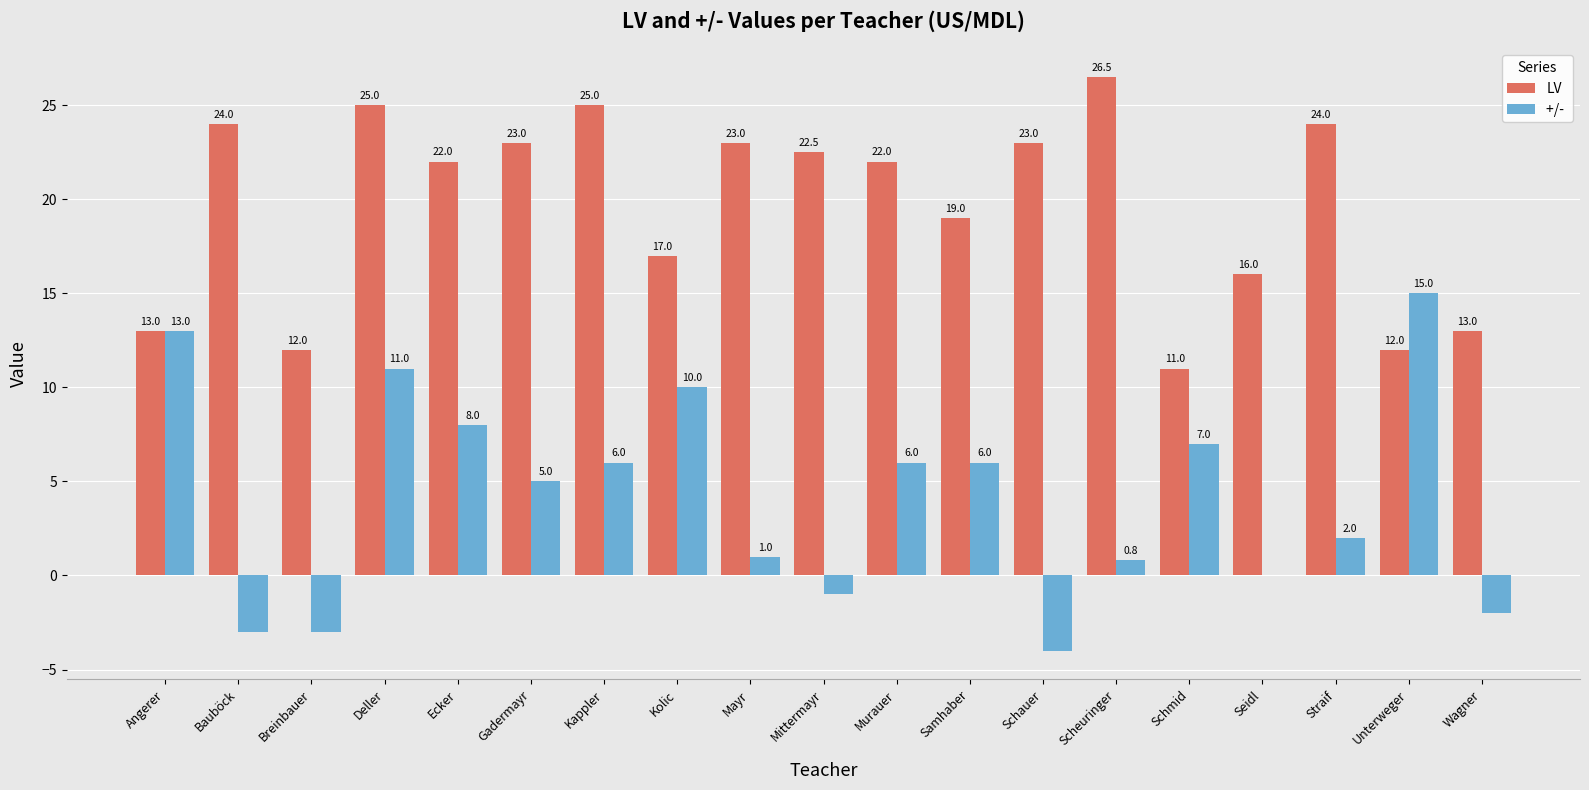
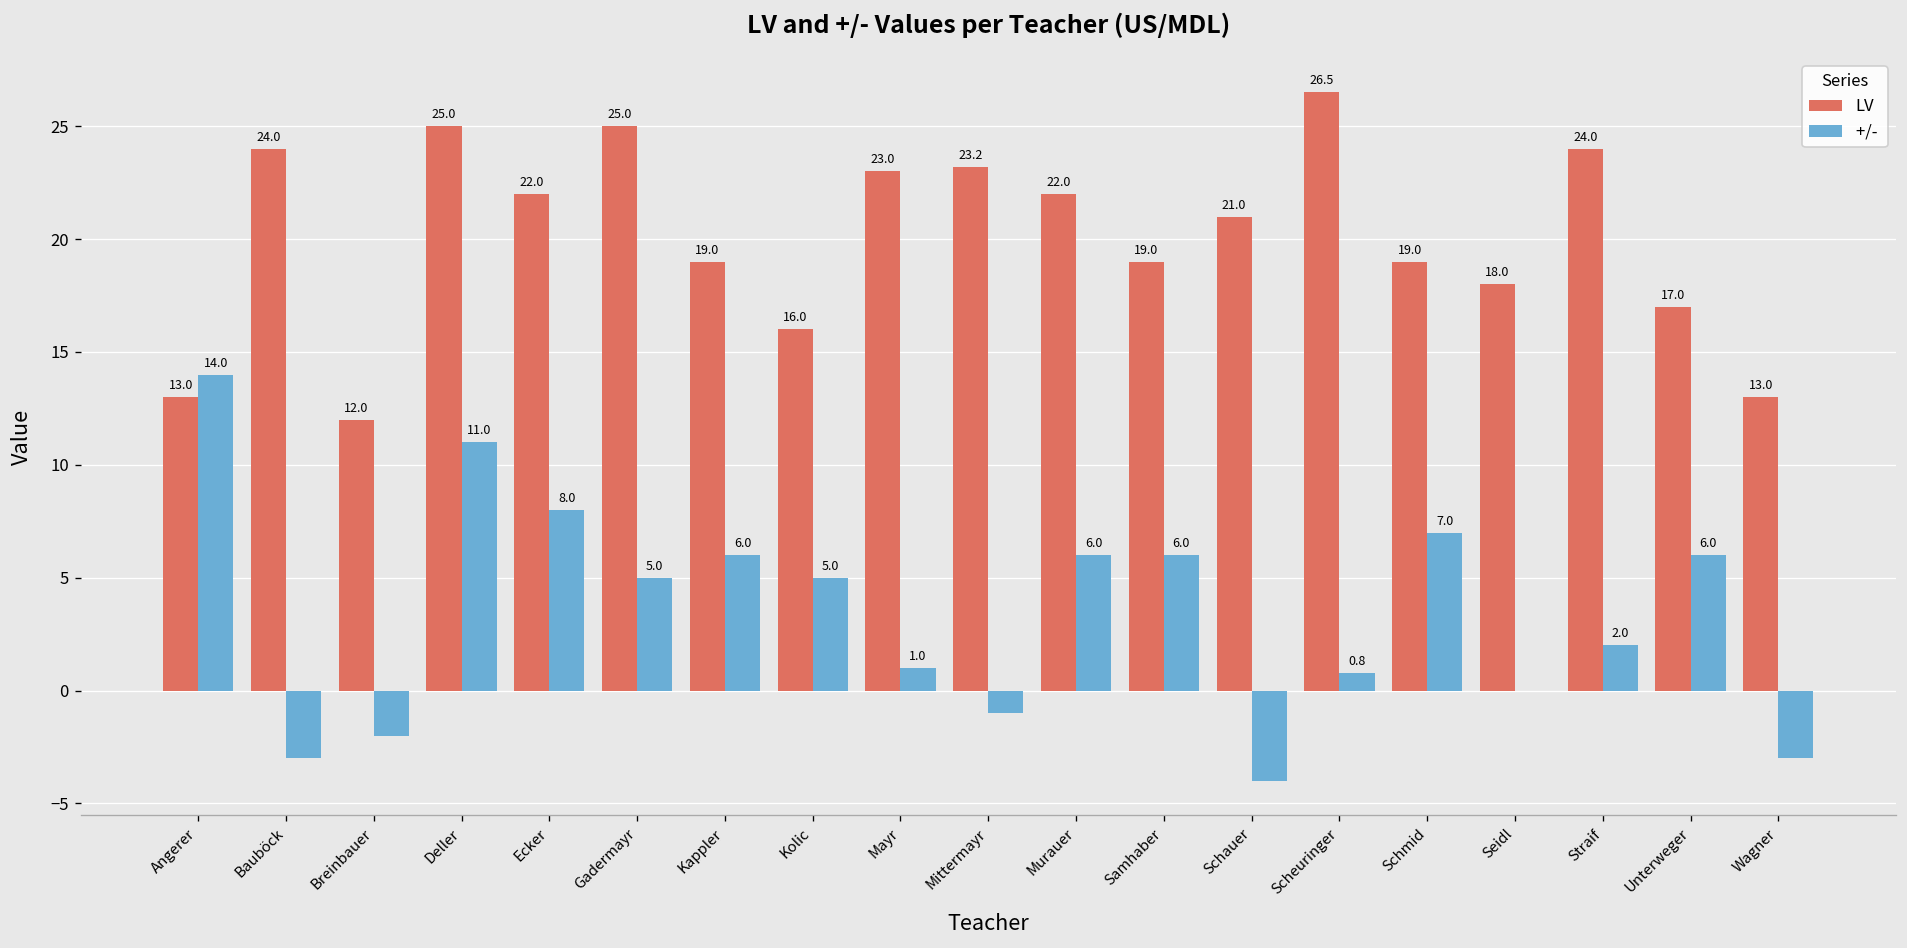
  {
    "LV": {
      "Angerer": 13.0,
      "Bauböck": 24.0,
      "Breinbauer": 12.0,
      "Deller": 25.0,
      "Ecker": 22.0,
-     "Gadermayr": 23.0,
-     "Kappler": 25.0,
-     "Kolic": 17.0,
+     "Gadermayr": 25.0,
+     "Kappler": 19.0,
+     "Kolic": 16.0,
      "Mayr": 23.0,
-     "Mittermayr": 22.5,
+     "Mittermayr": 23.2,
      "Murauer": 22.0,
      "Samhaber": 19.0,
-     "Schauer": 23.0,
+     "Schauer": 21.0,
      "Scheuringer": 26.5,
-     "Schmid": 11.0,
-     "Seidl": 16.0,
+     "Schmid": 19.0,
+     "Seidl": 18.0,
      "Straif": 24.0,
-     "Unterweger": 12.0,
+     "Unterweger": 17.0,
      "Wagner": 13.0
    },
    "+/-": {
-     "Angerer": 13.0,
-     "Breinbauer": -3,
+     "Angerer": 14.0,
+     "Breinbauer": -2,
      "Deller": 11.0,
      "Ecker": 8.0,
      "Gadermayr": 5.0,
      "Kappler": 6.0,
-     "Kolic": 10.0,
+     "Kolic": 5.0,
      "Mayr": 1.0,
      "Murauer": 6.0,
      "Samhaber": 6.0,
      "Scheuringer": 0.8,
      "Schmid": 7.0,
      "Straif": 2.0,
-     "Unterweger": 15.0,
-     "Wagner": -2
+     "Unterweger": 6.0,
+     "Wagner": -3
    }
  }
